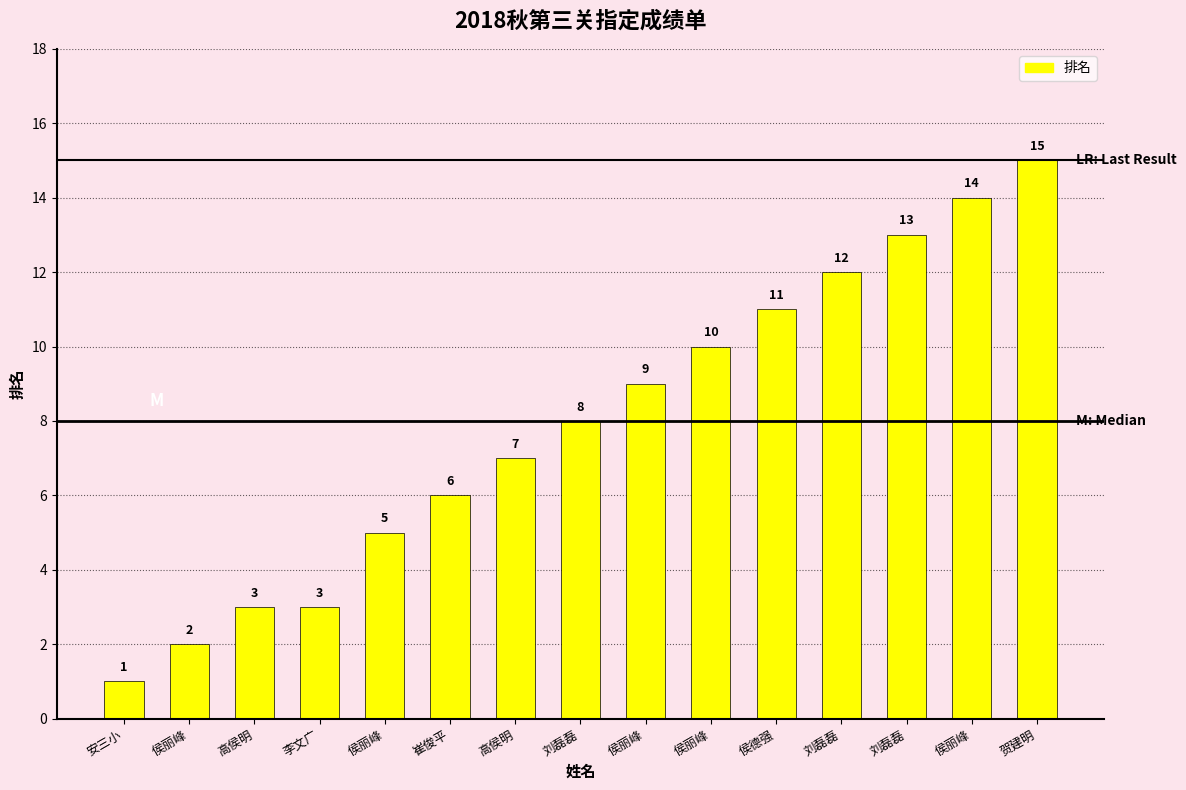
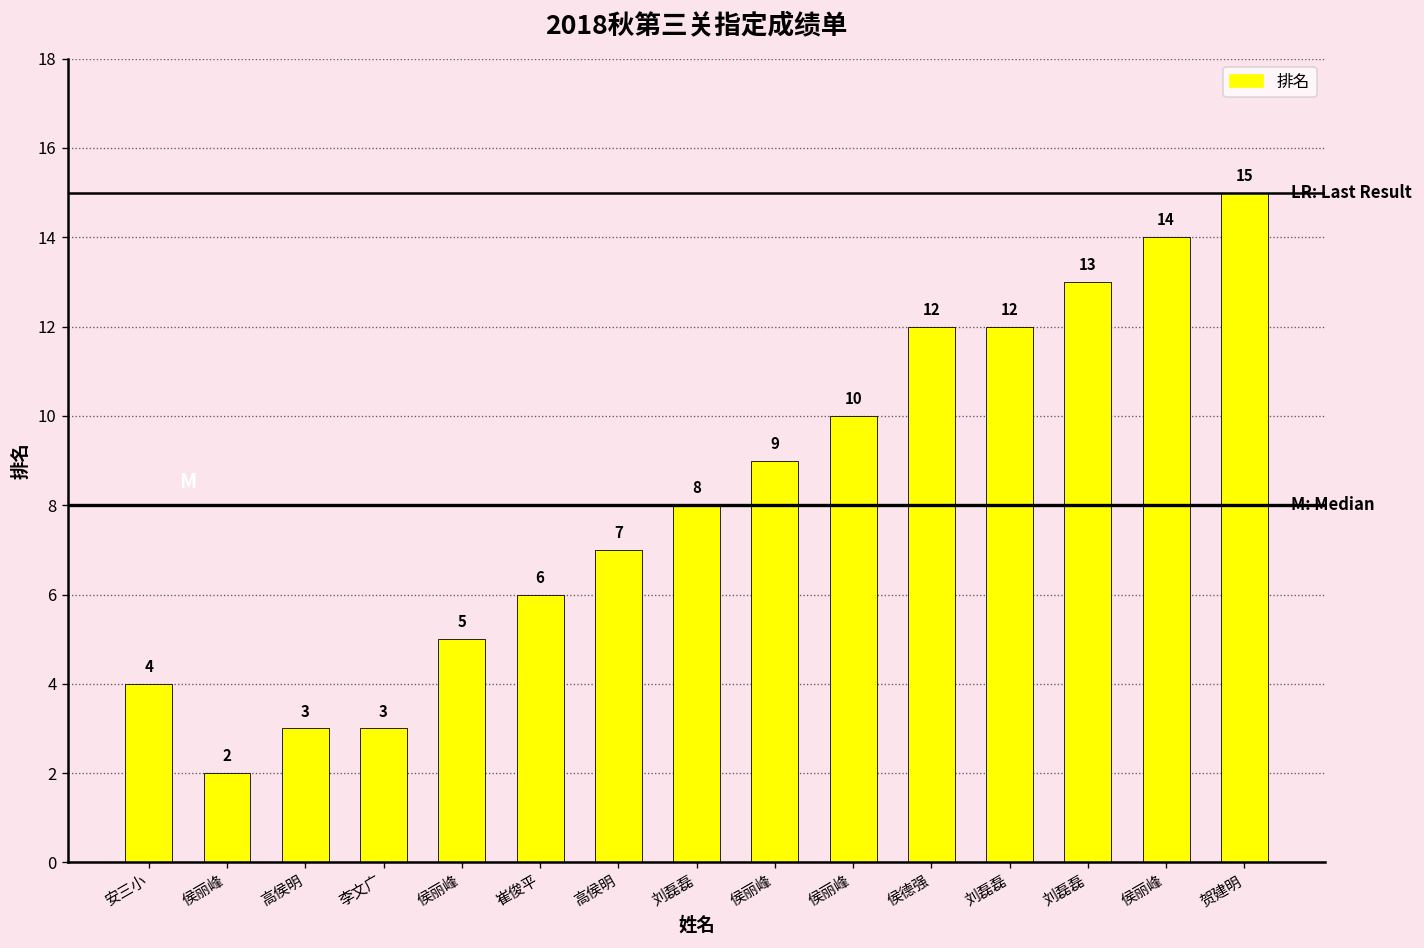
  {
-   "安三小": 1,
+   "安三小": 4,
    "李文广": 3,
    "崔俊平": 6,
-   "侯德强": 11,
+   "侯德强": 12,
    "贺建明": 15
  }
